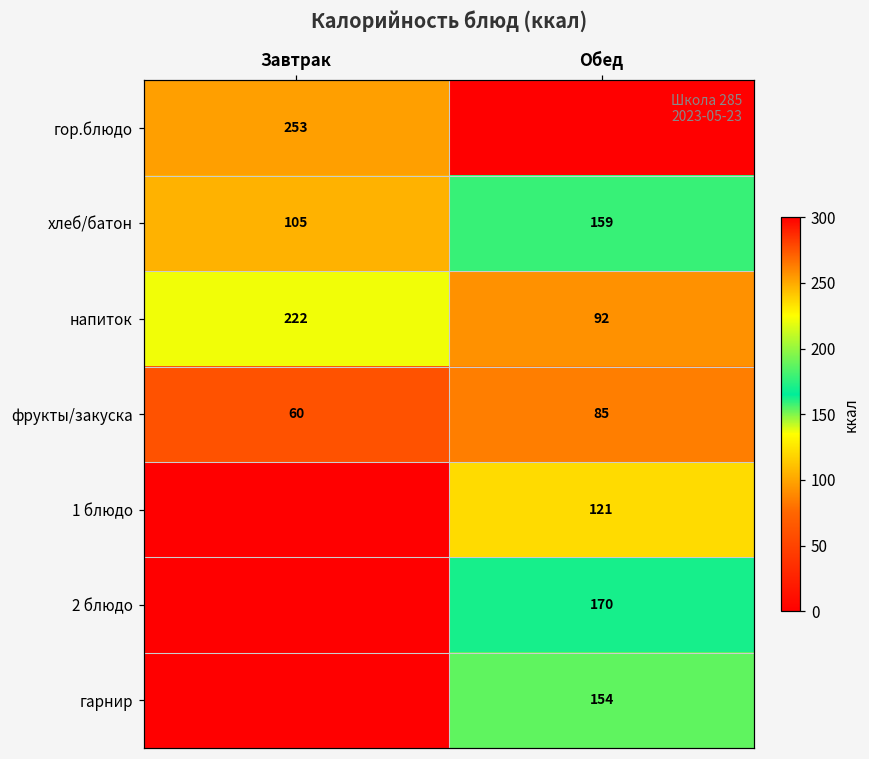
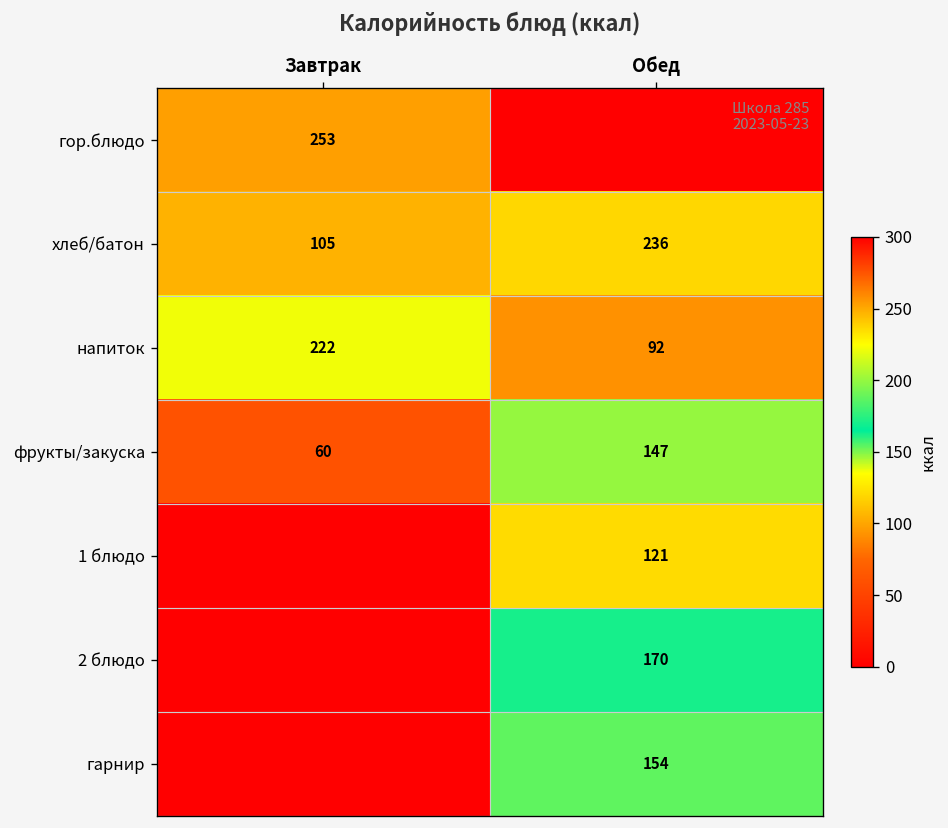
  {
    "гор.блюдо": {
      "Завтрак": 253
    },
    "хлеб/батон": {
      "Завтрак": 105,
-     "Обед": 159
+     "Обед": 236
    },
    "напиток": {
      "Завтрак": 222,
      "Обед": 92
    },
    "фрукты/закуска": {
      "Завтрак": 60,
-     "Обед": 85
+     "Обед": 147
    },
    "1 блюдо": {
      "Обед": 121
    },
    "2 блюдо": {
      "Обед": 170
    },
    "гарнир": {
      "Обед": 154
    }
  }
